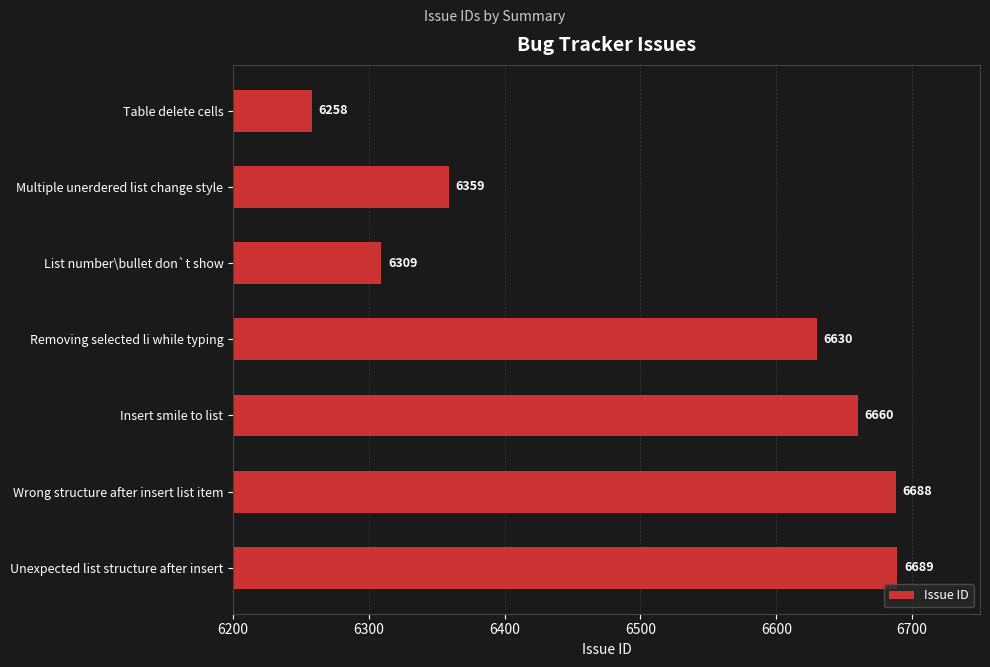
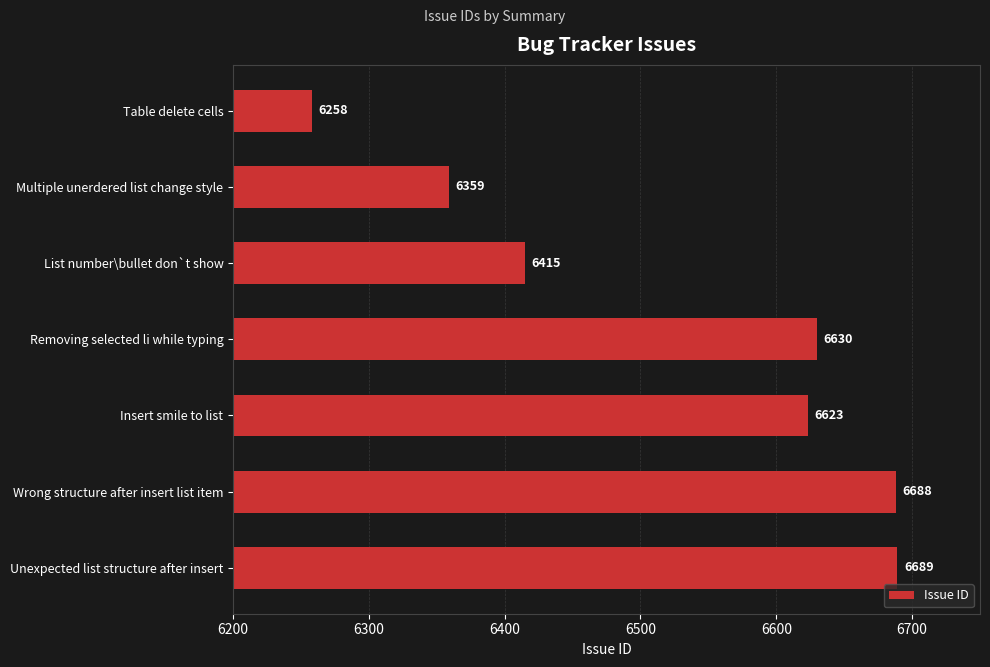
  {
    "Table delete cells": 6258,
    "Multiple unerdered list change style": 6359,
-   "List number\\bullet don`t show": 6309,
+   "List number\\bullet don`t show": 6415,
    "Removing selected li while typing": 6630,
-   "Insert smile to list": 6660,
+   "Insert smile to list": 6623,
    "Wrong structure after insert list item": 6688,
    "Unexpected list structure after insert": 6689
  }
